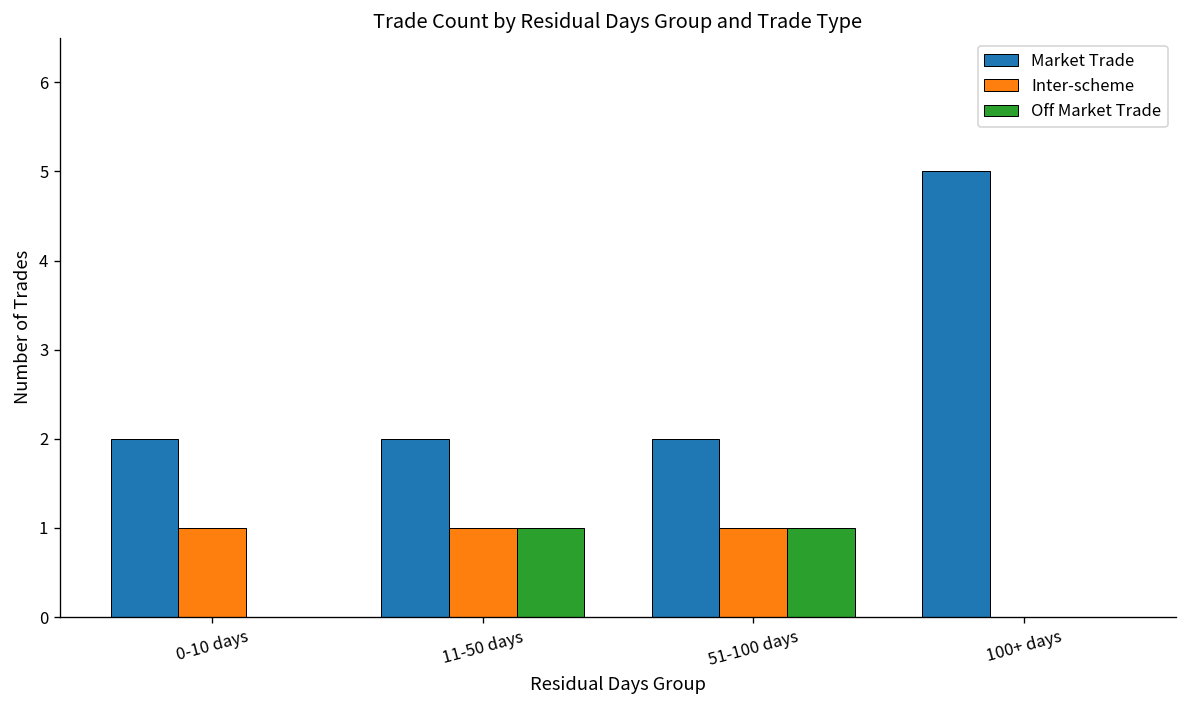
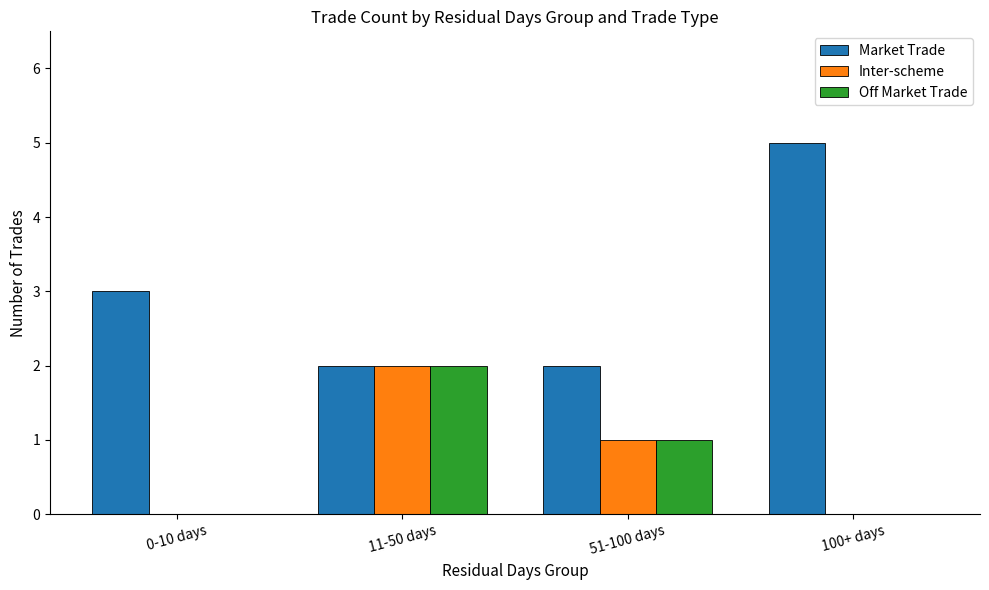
  {
    "Market Trade": {
-     "0-10 days": 2,
+     "0-10 days": 3,
      "11-50 days": 2,
      "51-100 days": 2,
      "100+ days": 5
    },
    "Inter-scheme": {
-     "0-10 days": 1,
-     "11-50 days": 1,
+     "0-10 days": 0,
+     "11-50 days": 2,
      "51-100 days": 1,
      "100+ days": 0
    },
    "Off Market Trade": {
      "0-10 days": 0,
-     "11-50 days": 1,
+     "11-50 days": 2,
      "51-100 days": 1,
      "100+ days": 0
    }
  }
